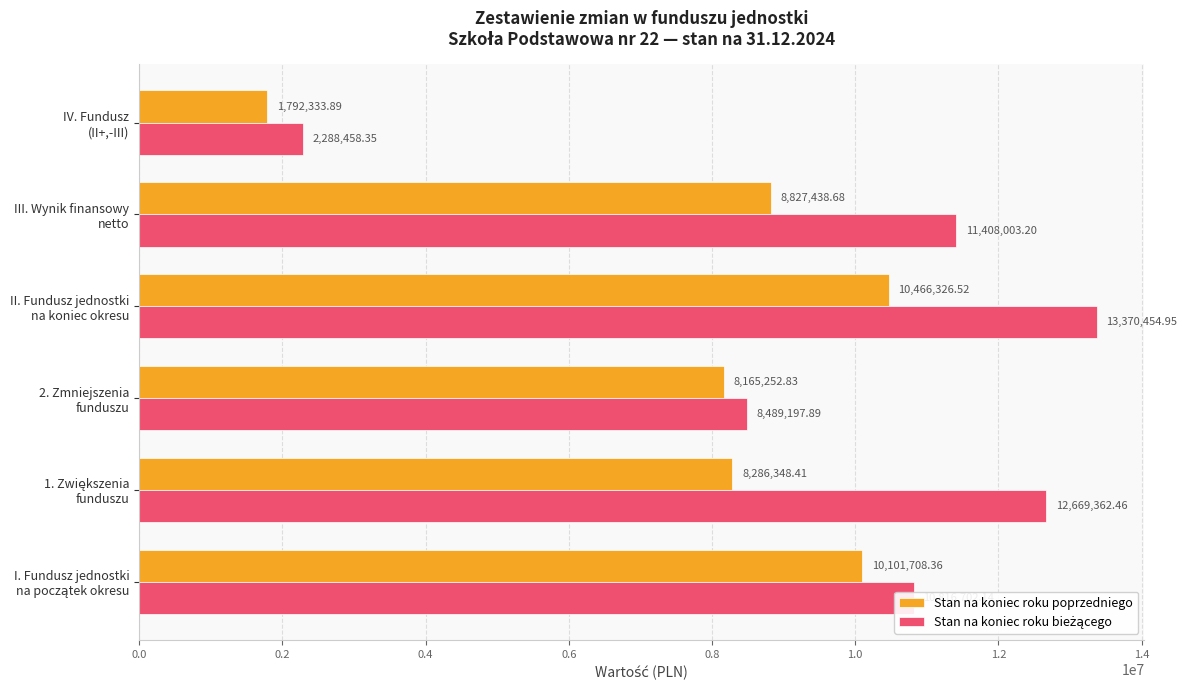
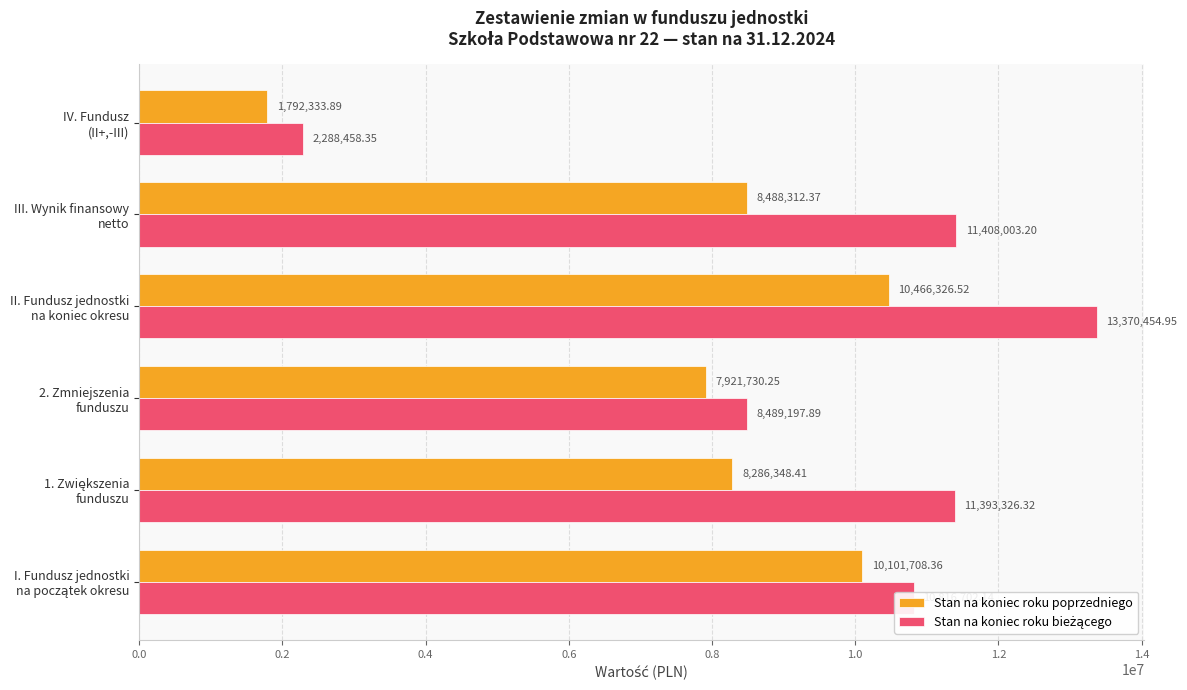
  {
    "Stan na koniec roku poprzedniego": {
      "IV. Fundusz (II+,-III)": "1,792,333.89",
-     "III. Wynik finansowy netto": "8,827,438.68",
+     "III. Wynik finansowy netto": "8,488,312.37",
      "II. Fundusz jednostki na koniec okresu": "10,466,326.52",
-     "2. Zmniejszenia funduszu": "8,165,252.83",
+     "2. Zmniejszenia funduszu": "7,921,730.25",
      "1. Zwiększenia funduszu": "8,286,348.41",
      "I. Fundusz jednostki na początek okresu": "10,101,708.36"
    },
    "Stan na koniec roku bieżącego": {
      "IV. Fundusz (II+,-III)": "2,288,458.35",
      "III. Wynik finansowy netto": "11,408,003.20",
      "II. Fundusz jednostki na koniec okresu": "13,370,454.95",
      "2. Zmniejszenia funduszu": "8,489,197.89",
-     "1. Zwiększenia funduszu": "12,669,362.46"
+     "1. Zwiększenia funduszu": "11,393,326.32"
    }
  }
